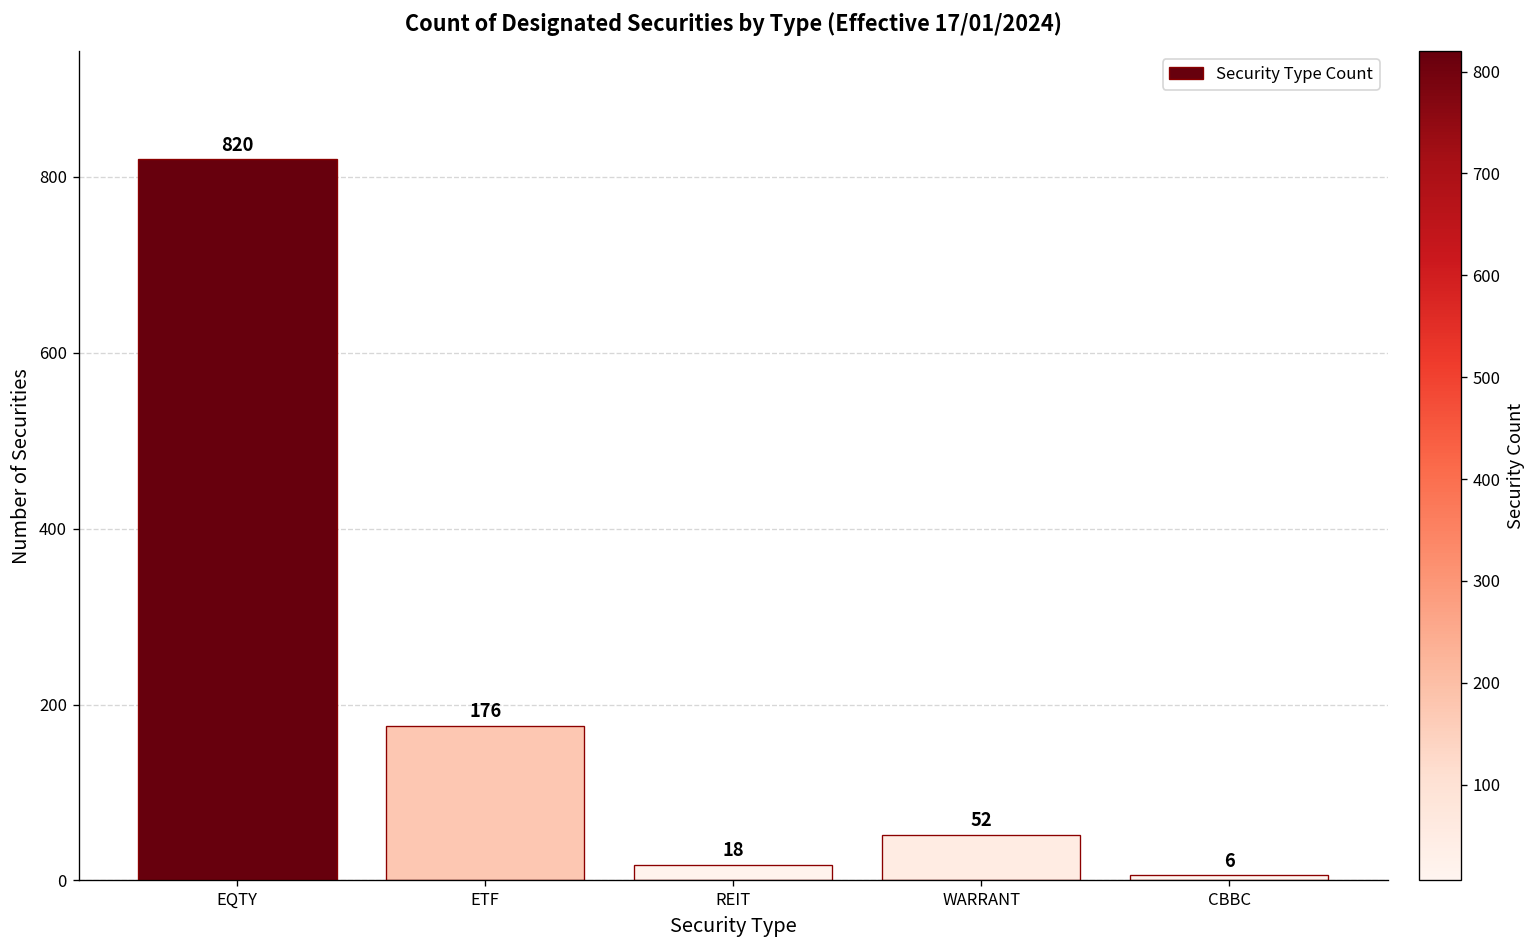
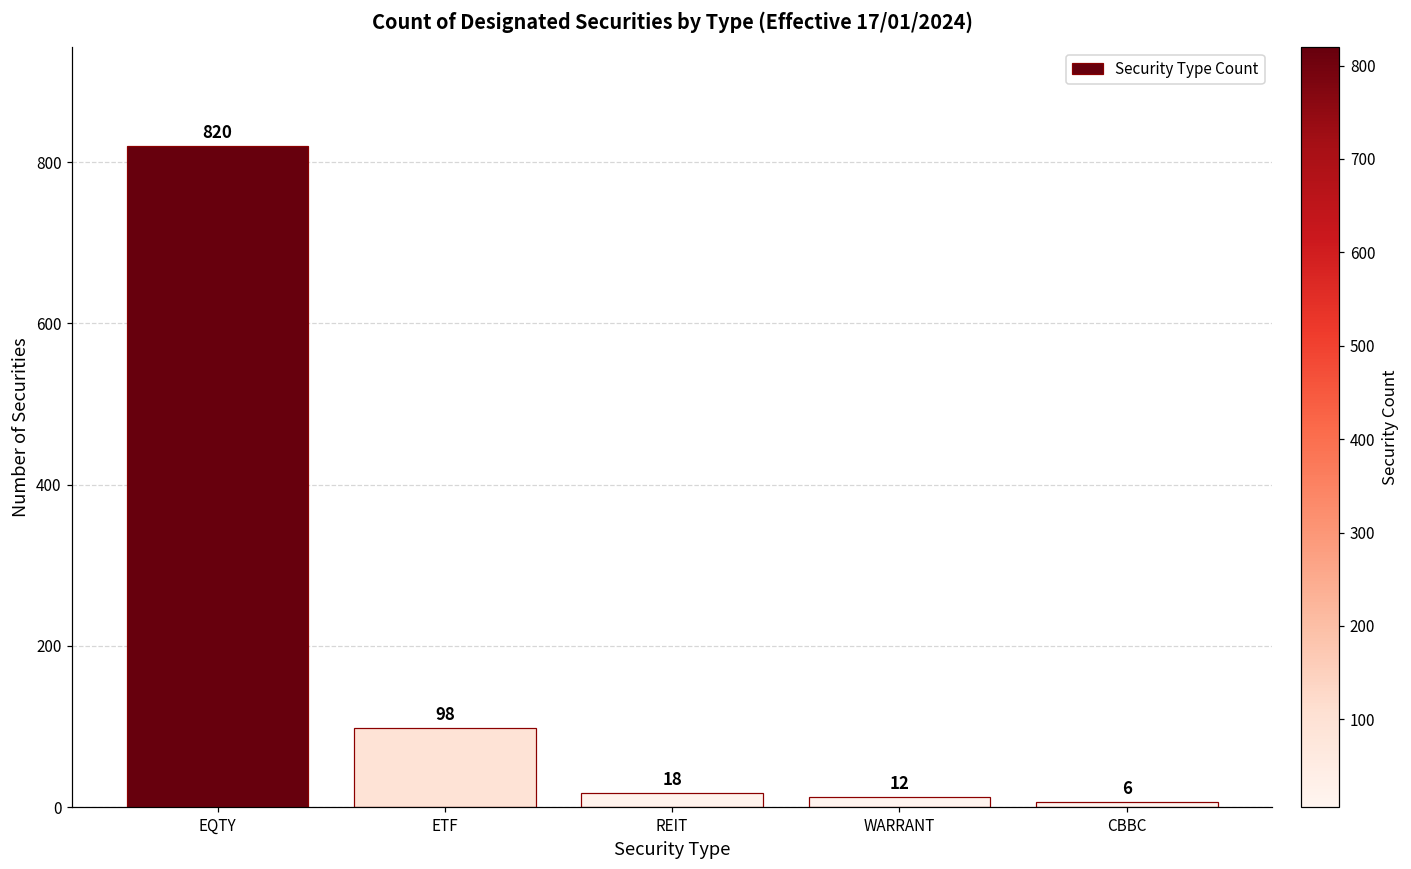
  {
    "EQTY": 820,
-   "ETF": 176,
+   "ETF": 98,
    "REIT": 18,
-   "WARRANT": 52,
+   "WARRANT": 12,
    "CBBC": 6
  }
